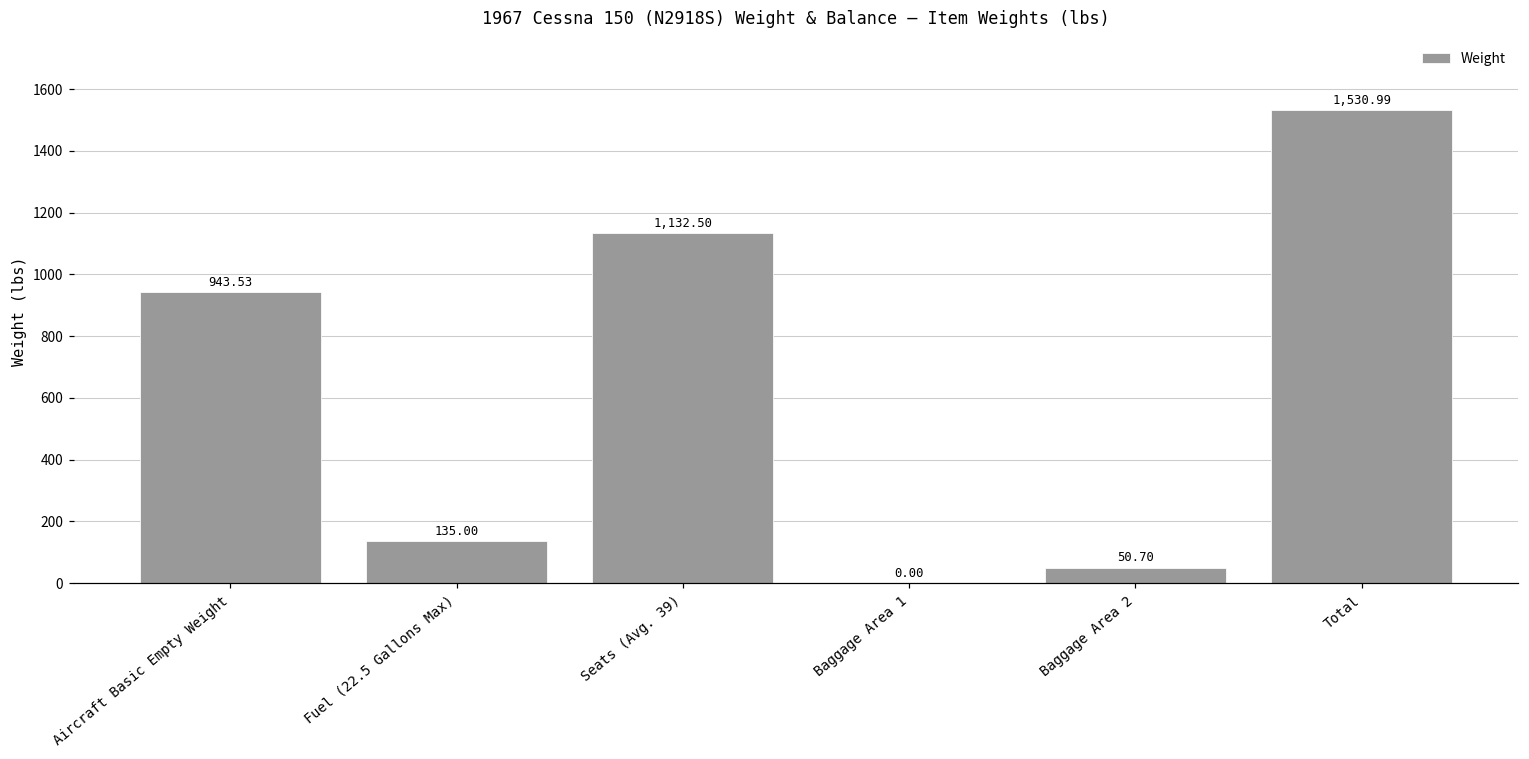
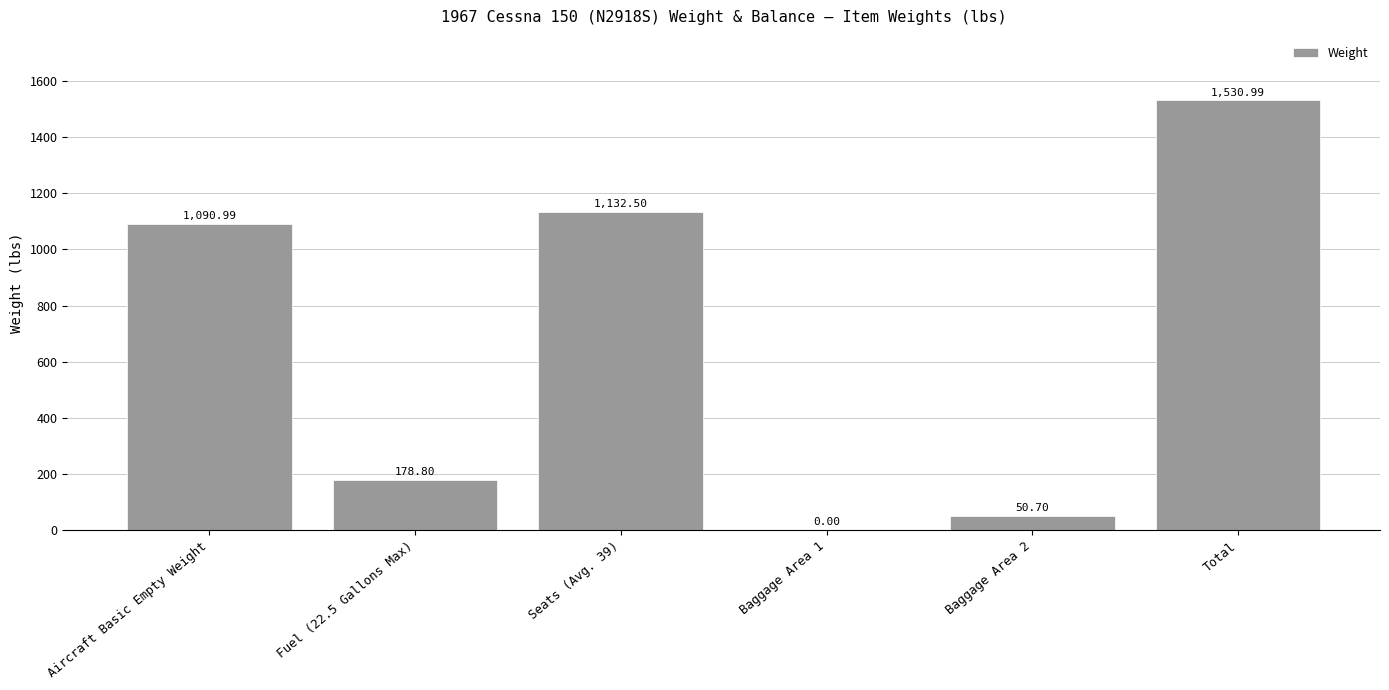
  {
-   "Aircraft Basic Empty Weight": "943.53",
-   "Fuel (22.5 Gallons Max)": "135.00",
+   "Aircraft Basic Empty Weight": "1,090.99",
+   "Fuel (22.5 Gallons Max)": "178.80",
    "Seats (Avg. 39)": "1,132.50",
    "Baggage Area 1": "0.00",
    "Baggage Area 2": "50.70",
    "Total": "1,530.99"
  }
